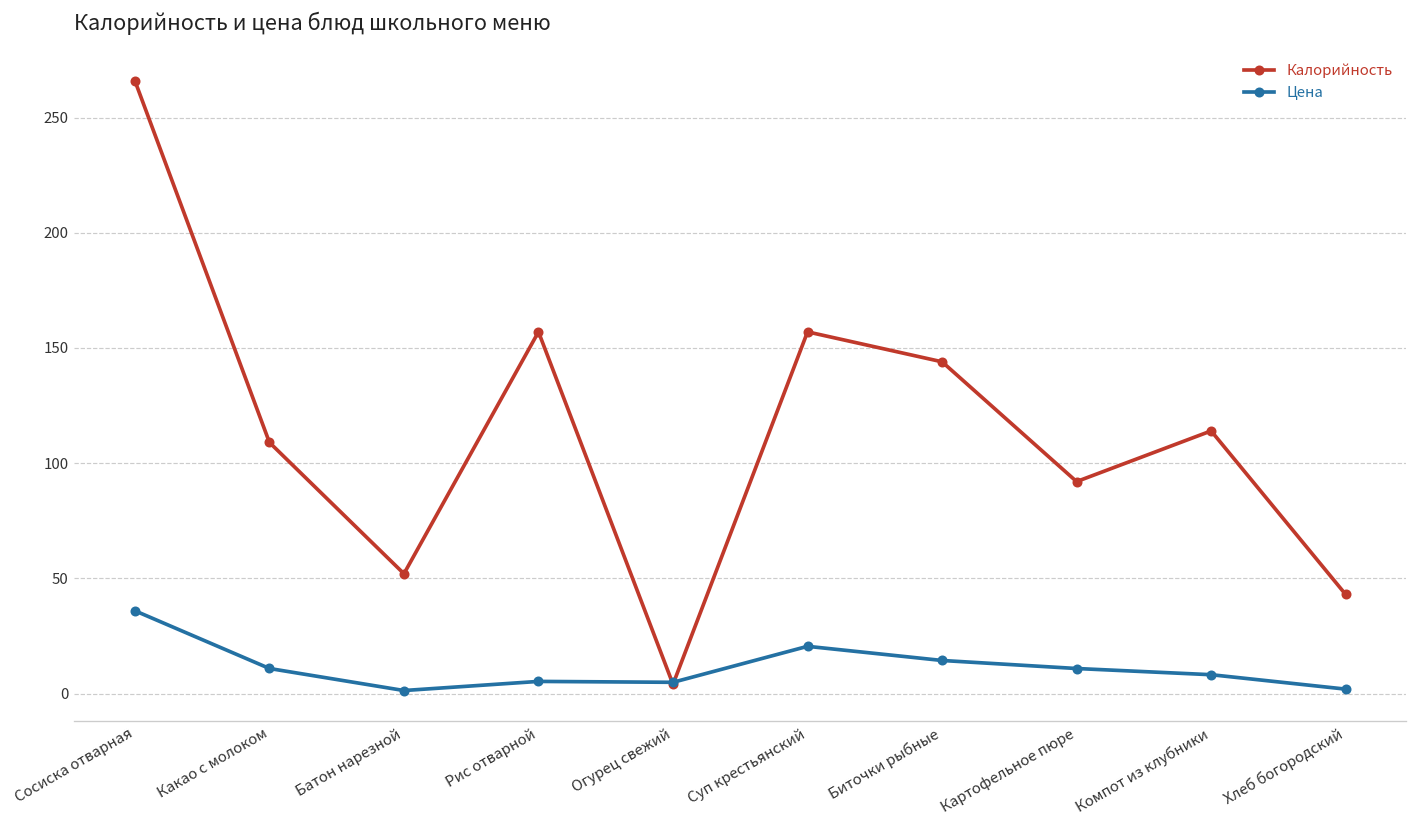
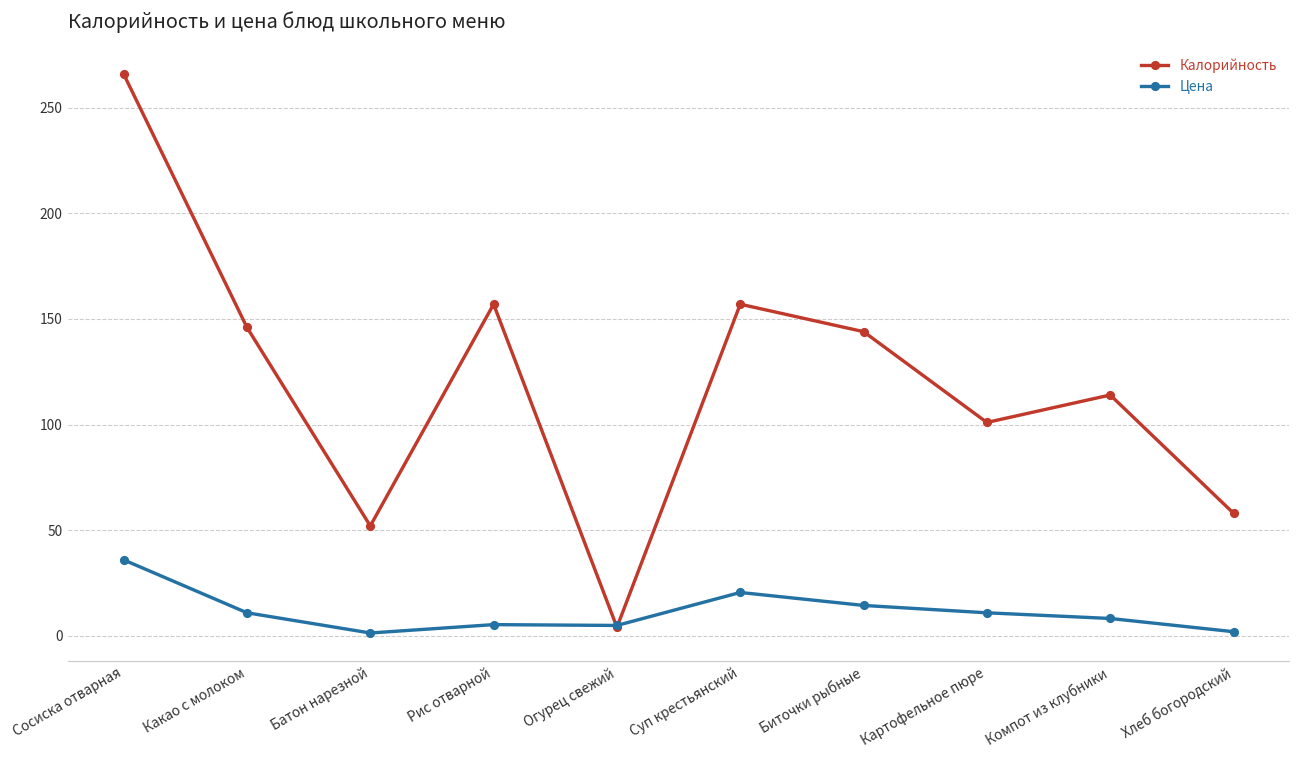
  {
    "Калорийность": {
      "Сосиска отварная": 266,
-     "Какао с молоком": 109,
+     "Какао с молоком": 146,
      "Батон нарезной": 52,
      "Рис отварной": 157,
      "Суп крестьянский": 157,
      "Биточки рыбные": 144,
-     "Картофельное пюре": 92,
+     "Картофельное пюре": 101,
      "Компот из клубники": 114,
-     "Хлеб богородский": 43
+     "Хлеб богородский": 58
    },
    "Цена": {
      "Сосиска отварная": 36,
      "Какао с молоком": 11,
      "Батон нарезной": 1,
      "Рис отварной": 5,
      "Суп крестьянский": 20,
      "Биточки рыбные": 14,
      "Картофельное пюре": 11,
      "Компот из клубники": 8,
      "Хлеб богородский": 2
    }
  }
